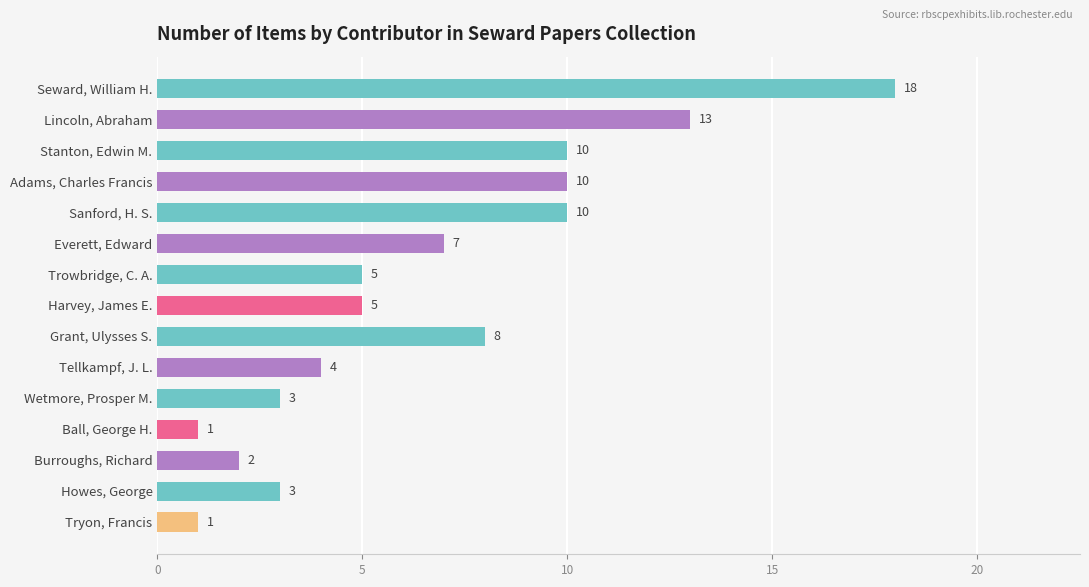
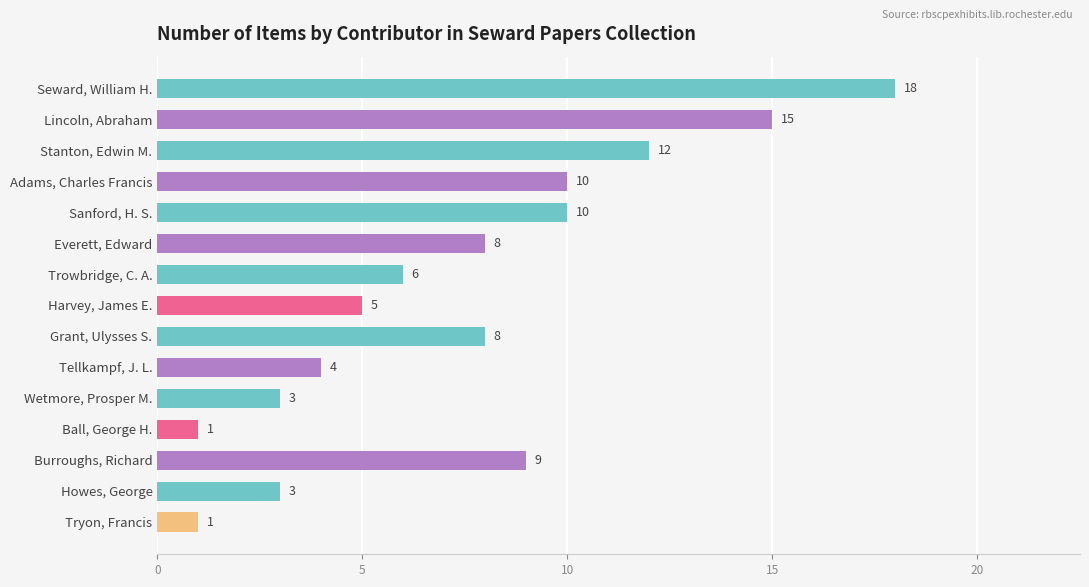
  {
    "Seward, William H.": 18,
-   "Lincoln, Abraham": 13,
-   "Stanton, Edwin M.": 10,
+   "Lincoln, Abraham": 15,
+   "Stanton, Edwin M.": 12,
    "Adams, Charles Francis": 10,
    "Sanford, H. S.": 10,
-   "Everett, Edward": 7,
-   "Trowbridge, C. A.": 5,
+   "Everett, Edward": 8,
+   "Trowbridge, C. A.": 6,
    "Harvey, James E.": 5,
    "Grant, Ulysses S.": 8,
    "Tellkampf, J. L.": 4,
    "Wetmore, Prosper M.": 3,
    "Ball, George H.": 1,
-   "Burroughs, Richard": 2,
+   "Burroughs, Richard": 9,
    "Howes, George": 3,
    "Tryon, Francis": 1
  }
